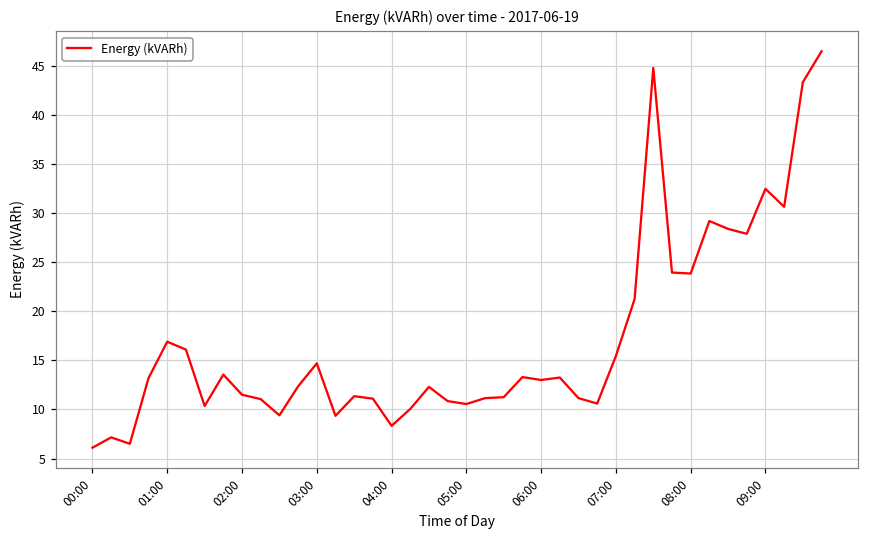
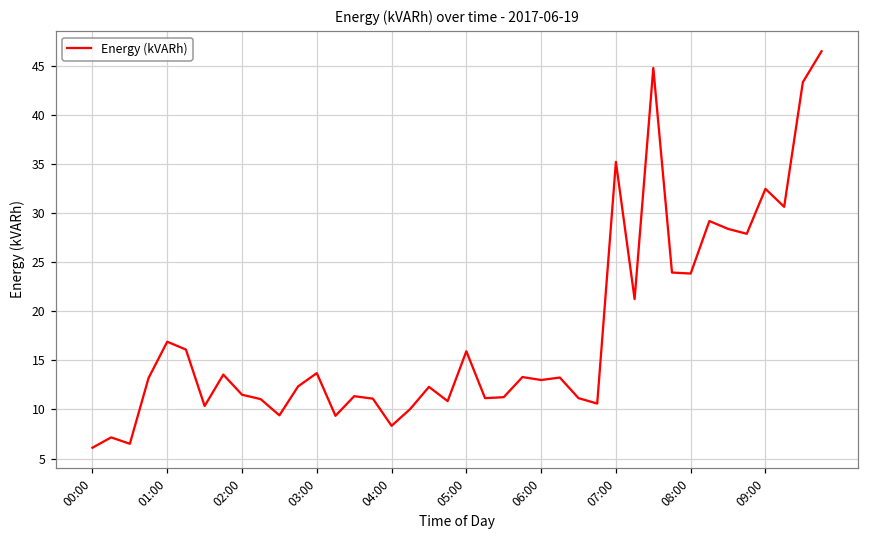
  {
    "00:00": 6,
    "01:00": 17,
    "02:00": 12,
-   "03:00": 15,
+   "03:00": 14,
    "04:00": 8,
-   "05:00": 11,
+   "05:00": 16,
    "06:00": 13,
-   "07:00": 15,
+   "07:00": 35,
    "08:00": 24,
    "09:00": 32
  }
